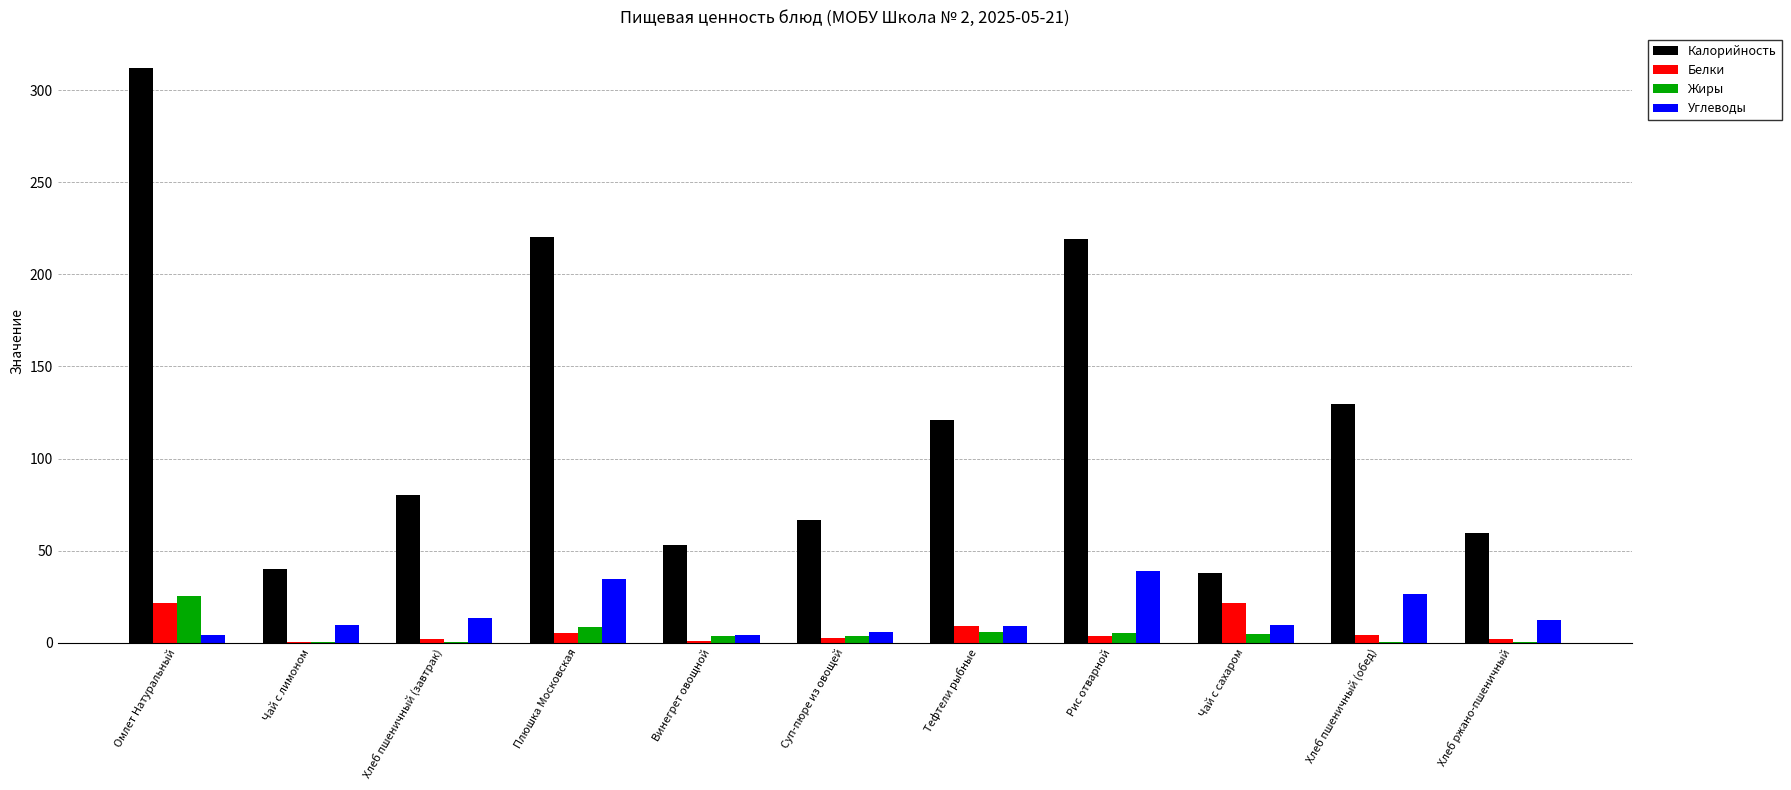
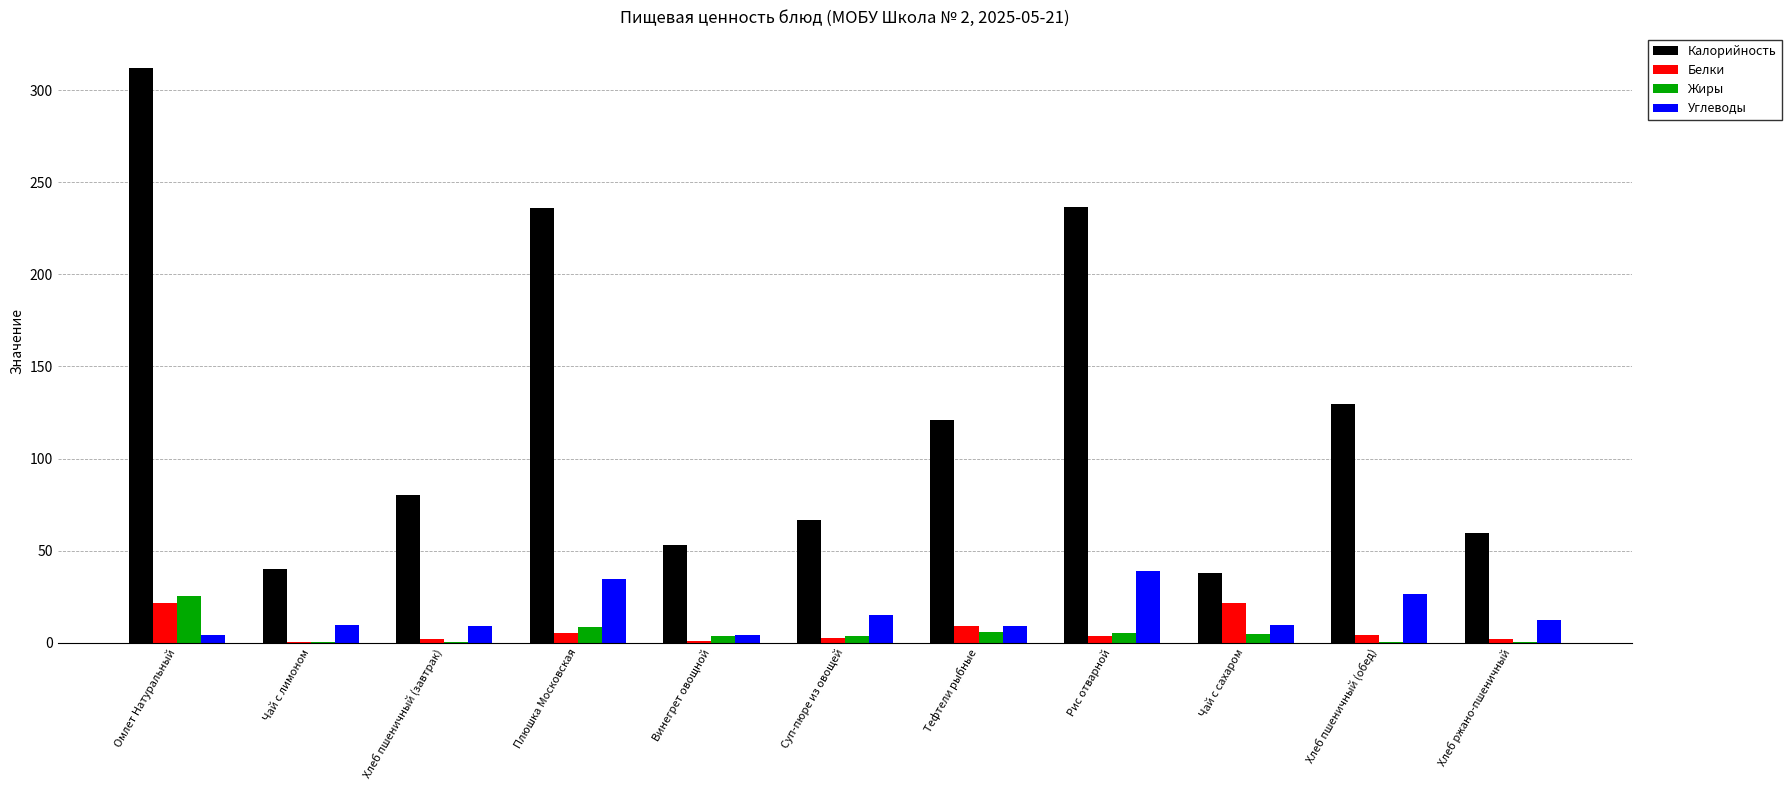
  {
    "Калорийность": {
      "Омлет Натуральный": 312,
      "Чай с лимоном": 40,
      "Хлеб пшеничный (завтрак)": 80,
-     "Плюшка Московская": 220,
+     "Плюшка Московская": 236,
      "Винегрет овощной": 53,
      "Суп-пюре из овощей": 66,
      "Тефтели рыбные": 121,
-     "Рис отварной": 219,
+     "Рис отварной": 237,
      "Чай с сахаром": 38,
      "Хлеб пшеничный (обед)": 129,
      "Хлеб ржано-пшеничный": 60
    },
    "Белки": {
      "Омлет Натуральный": 22,
      "Хлеб пшеничный (завтрак)": 2,
      "Плюшка Московская": 5,
      "Суп-пюре из овощей": 2,
      "Тефтели рыбные": 9,
      "Рис отварной": 4,
      "Чай с сахаром": 22,
      "Хлеб пшеничный (обед)": 4,
      "Хлеб ржано-пшеничный": 2
    },
    "Жиры": {
      "Омлет Натуральный": 26,
      "Плюшка Московская": 8,
      "Винегрет овощной": 4,
      "Суп-пюре из овощей": 4,
      "Тефтели рыбные": 5,
      "Рис отварной": 5,
      "Чай с сахаром": 5
    },
    "Углеводы": {
      "Омлет Натуральный": 4,
      "Чай с лимоном": 10,
-     "Хлеб пшеничный (завтрак)": 13,
+     "Хлеб пшеничный (завтрак)": 9,
      "Плюшка Московская": 35,
      "Винегрет овощной": 4,
-     "Суп-пюре из овощей": 6,
+     "Суп-пюре из овощей": 15,
      "Тефтели рыбные": 9,
      "Рис отварной": 39,
      "Чай с сахаром": 9,
      "Хлеб пшеничный (обед)": 27,
      "Хлеб ржано-пшеничный": 12
    }
  }
